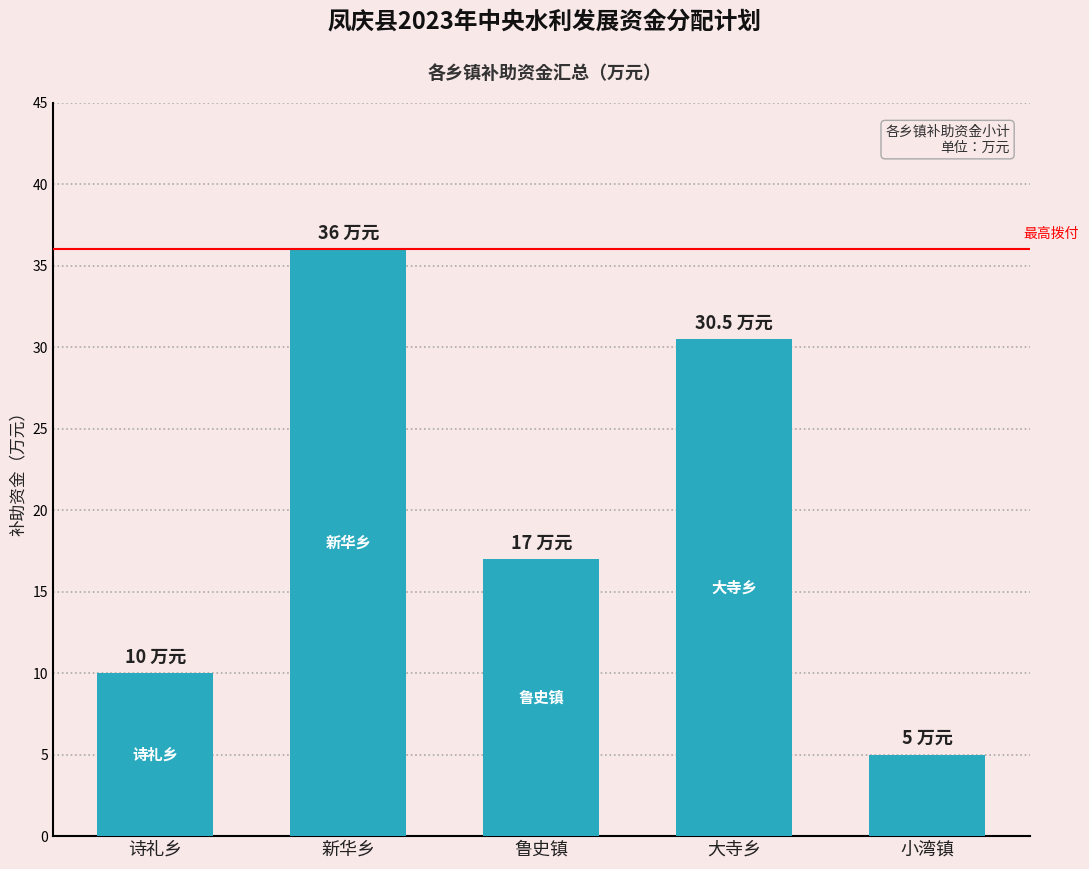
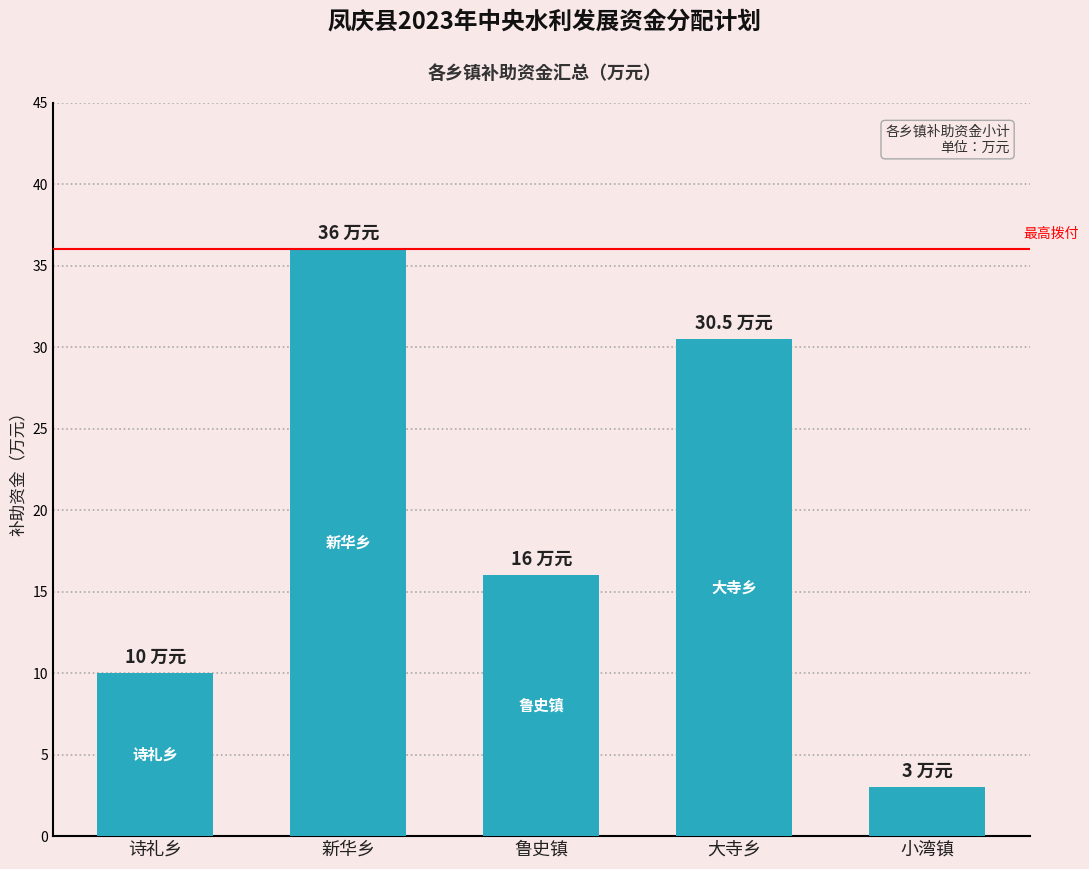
  {
    "诗礼乡": 10,
    "新华乡": 36,
-   "鲁史镇": 17,
+   "鲁史镇": 16,
    "大寺乡": 30.5,
-   "小湾镇": 5
+   "小湾镇": 3
  }
